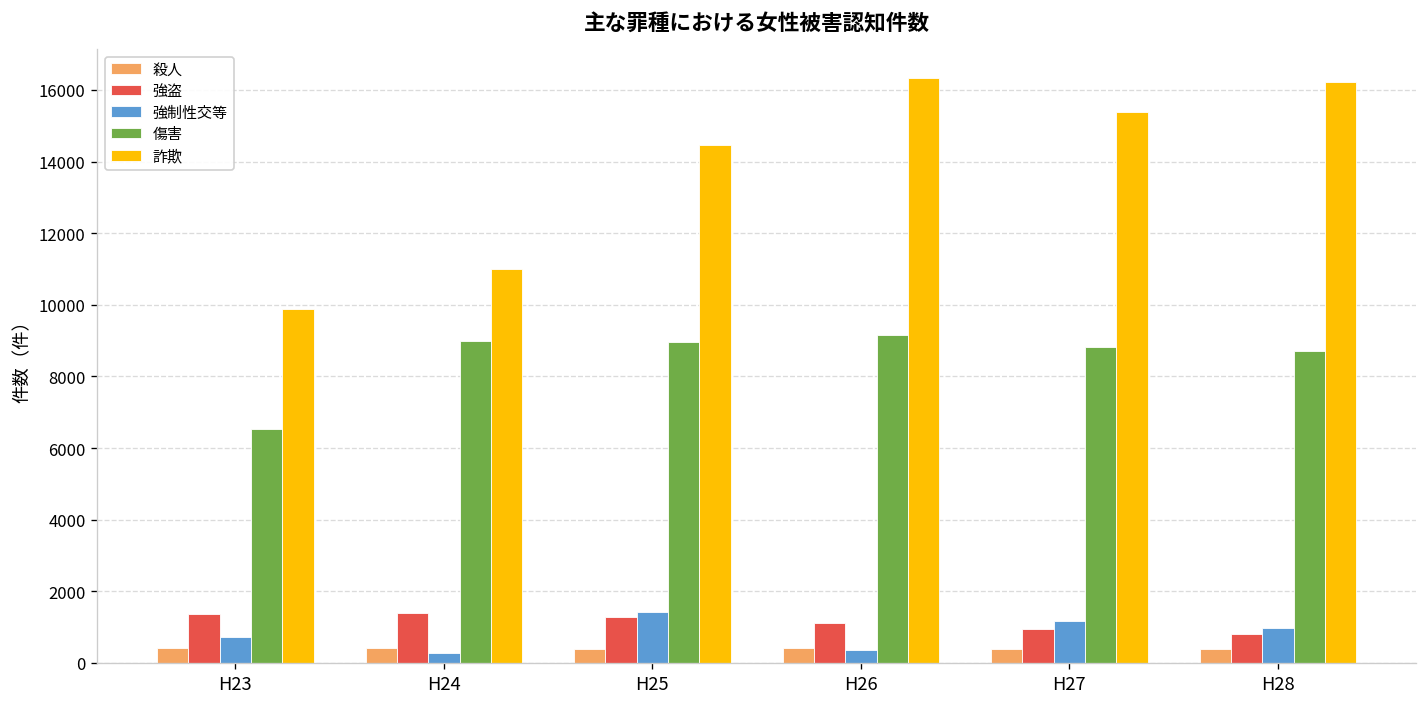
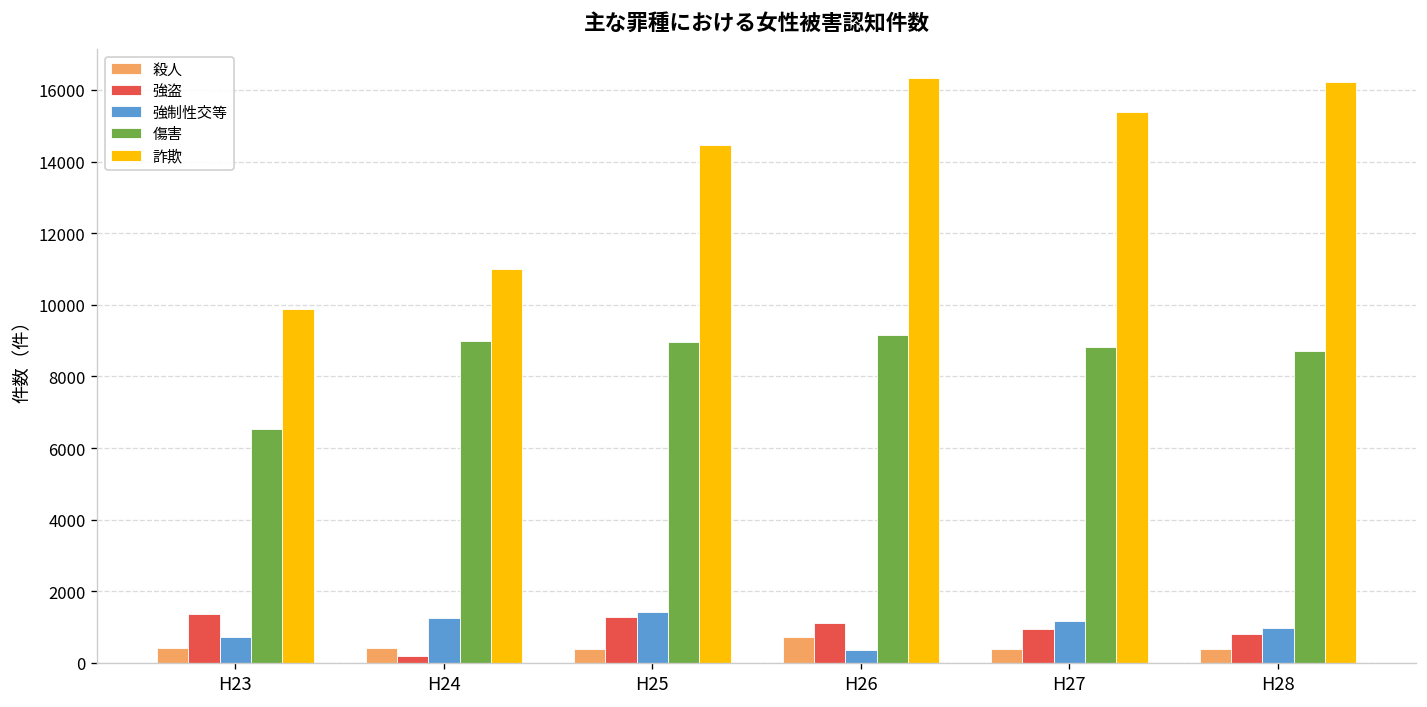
  {
    "殺人": {
      "H23": 400,
      "H24": 400,
      "H25": 400,
-     "H26": 400,
+     "H26": 700,
      "H27": 400,
      "H28": 400
    },
    "強盗": {
      "H23": 1400,
-     "H24": 1400,
+     "H24": 200,
      "H25": 1300,
      "H26": 1100,
      "H27": 900,
      "H28": 800
    },
    "強制性交等": {
      "H23": 700,
-     "H24": 300,
+     "H24": 1300,
      "H25": 1400,
      "H26": 400,
      "H27": 1200,
      "H28": 1000
    },
    "傷害": {
      "H23": 6500,
      "H24": 9000,
      "H25": 9000,
      "H26": 9200,
      "H27": 8800,
      "H28": 8700
    },
    "詐欺": {
      "H23": 9900,
      "H24": 11000,
      "H25": 14500,
      "H26": 16300,
      "H27": 15400,
      "H28": 16200
    }
  }
